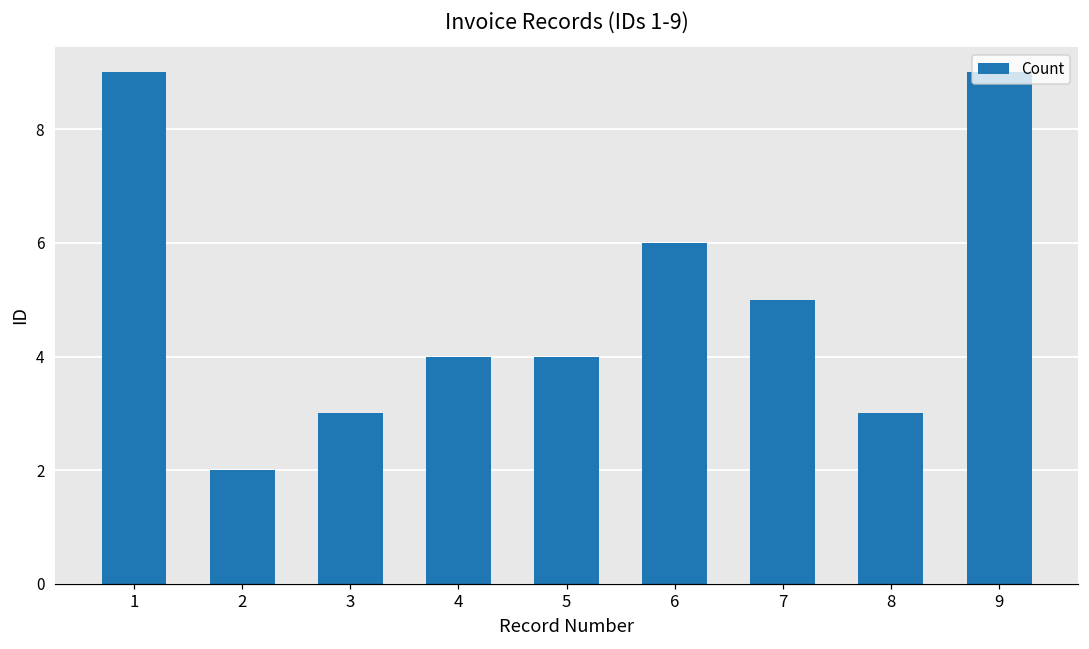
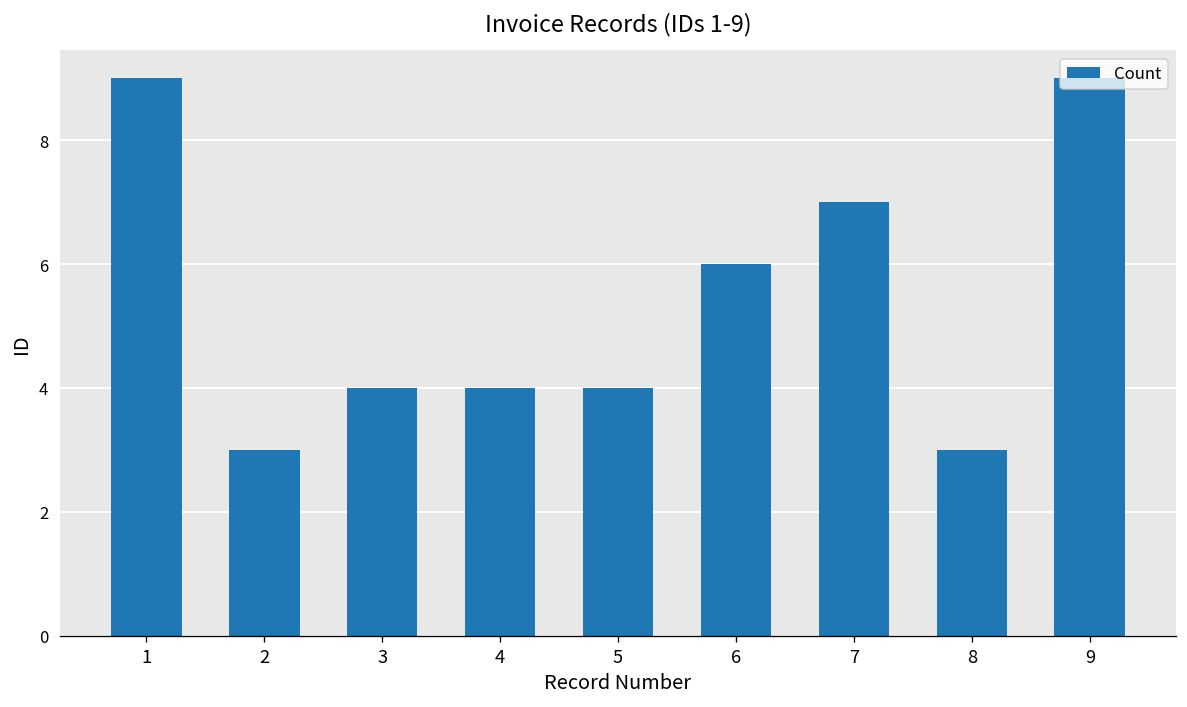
  {
    "1": 9,
-   "2": 2,
-   "3": 3,
+   "2": 3,
+   "3": 4,
    "4": 4,
    "5": 4,
    "6": 6,
-   "7": 5,
+   "7": 7,
    "8": 3
  }
